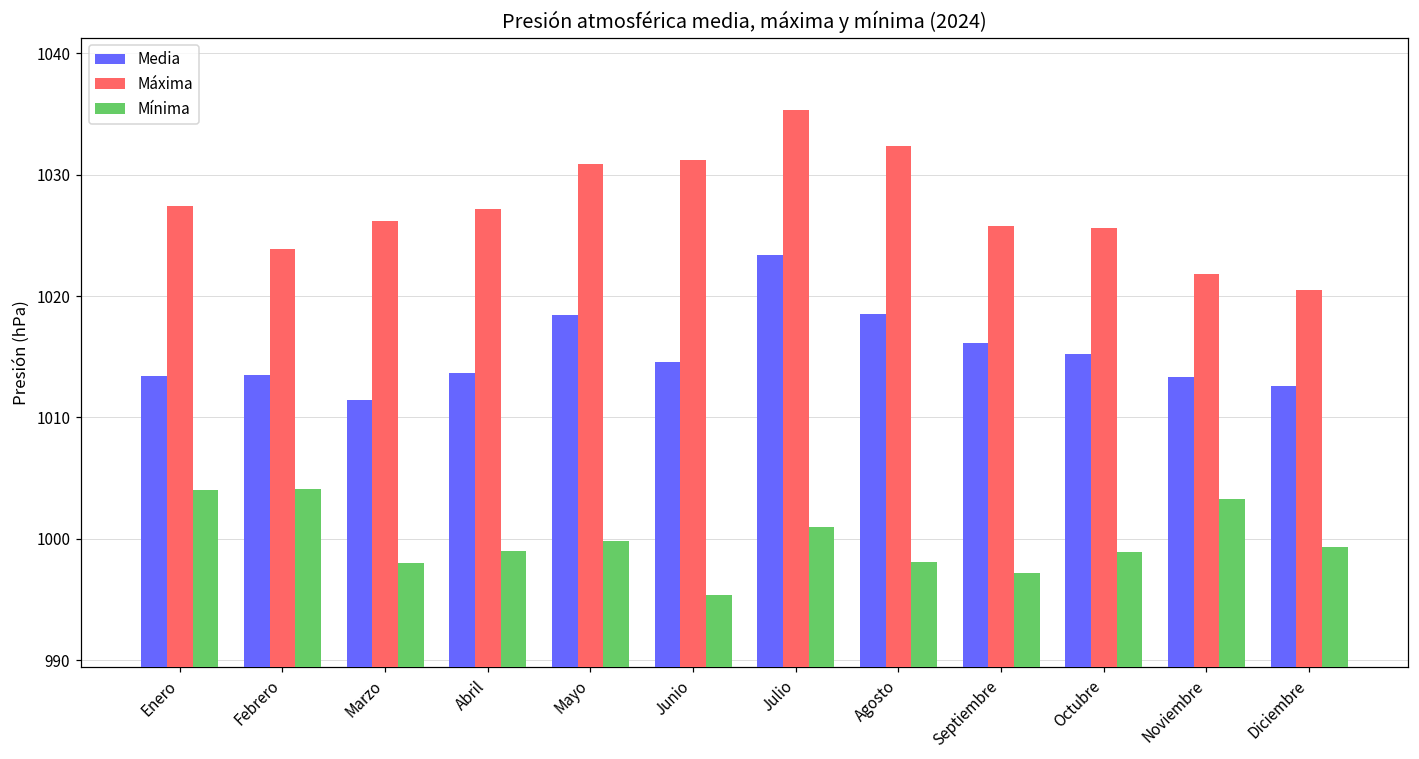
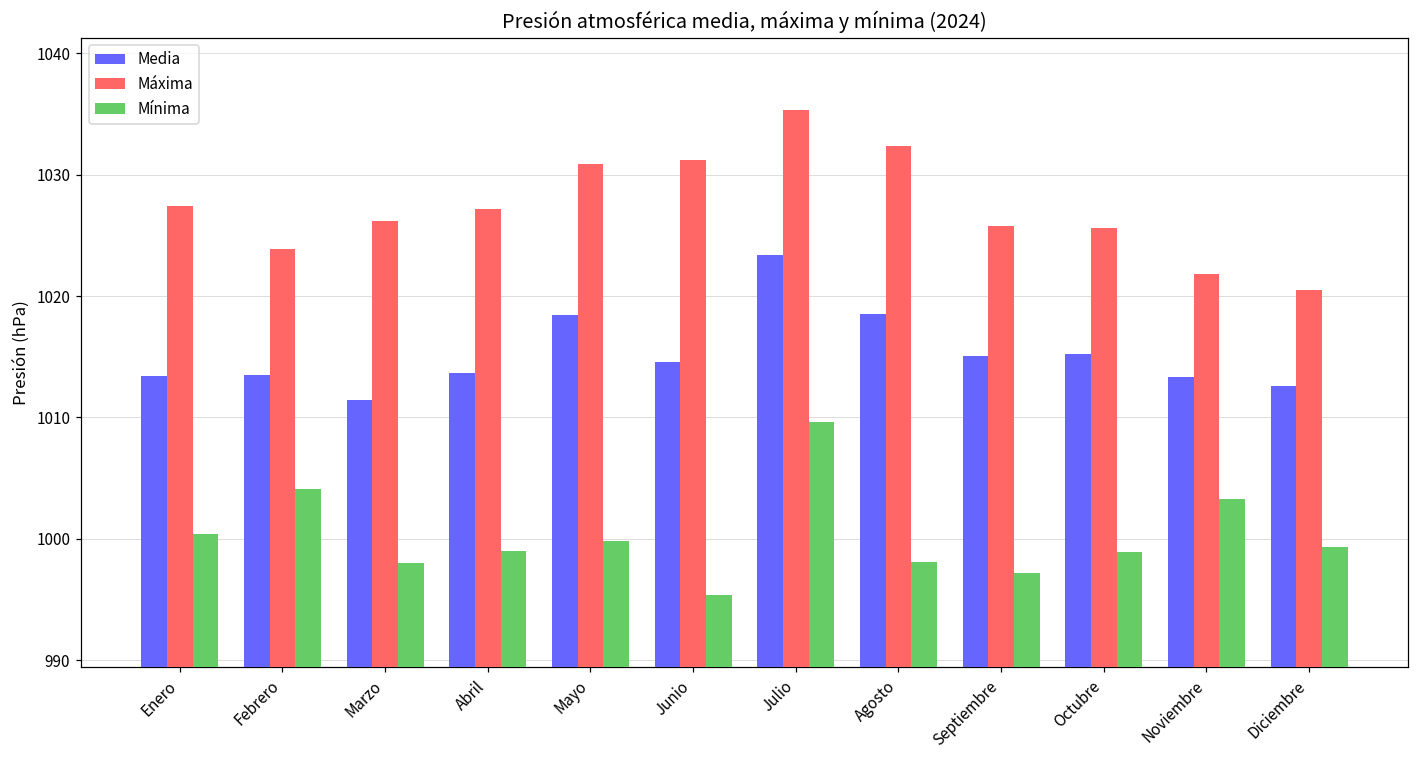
  {
    "Media": {
      "Enero": 1013.4,
      "Febrero": 1013.5,
      "Marzo": 1011.4,
      "Abril": 1013.7,
      "Mayo": 1018.4,
      "Junio": 1014.6,
      "Julio": 1023.4,
      "Agosto": 1018.5,
-     "Septiembre": 1016.1,
+     "Septiembre": 1015.1,
      "Octubre": 1015.2,
      "Noviembre": 1013.3,
      "Diciembre": 1012.6
    },
    "Máxima": {
      "Enero": 1027.4,
      "Febrero": 1023.9,
      "Marzo": 1026.2,
      "Abril": 1027.2,
      "Mayo": 1030.9,
      "Junio": 1031.2,
      "Julio": 1035.3,
      "Agosto": 1032.4,
      "Septiembre": 1025.8,
      "Octubre": 1025.6,
      "Noviembre": 1021.8,
      "Diciembre": 1020.5
    },
    "Mínima": {
-     "Enero": 1004.0,
+     "Enero": 1000.4,
      "Febrero": 1004.1,
      "Marzo": 998.0,
      "Abril": 999.0,
      "Mayo": 999.8,
      "Junio": 995.4,
-     "Julio": 1001.0,
+     "Julio": 1009.6,
      "Agosto": 998.1,
      "Septiembre": 997.2,
      "Octubre": 998.9,
      "Noviembre": 1003.3,
      "Diciembre": 999.3
    }
  }
